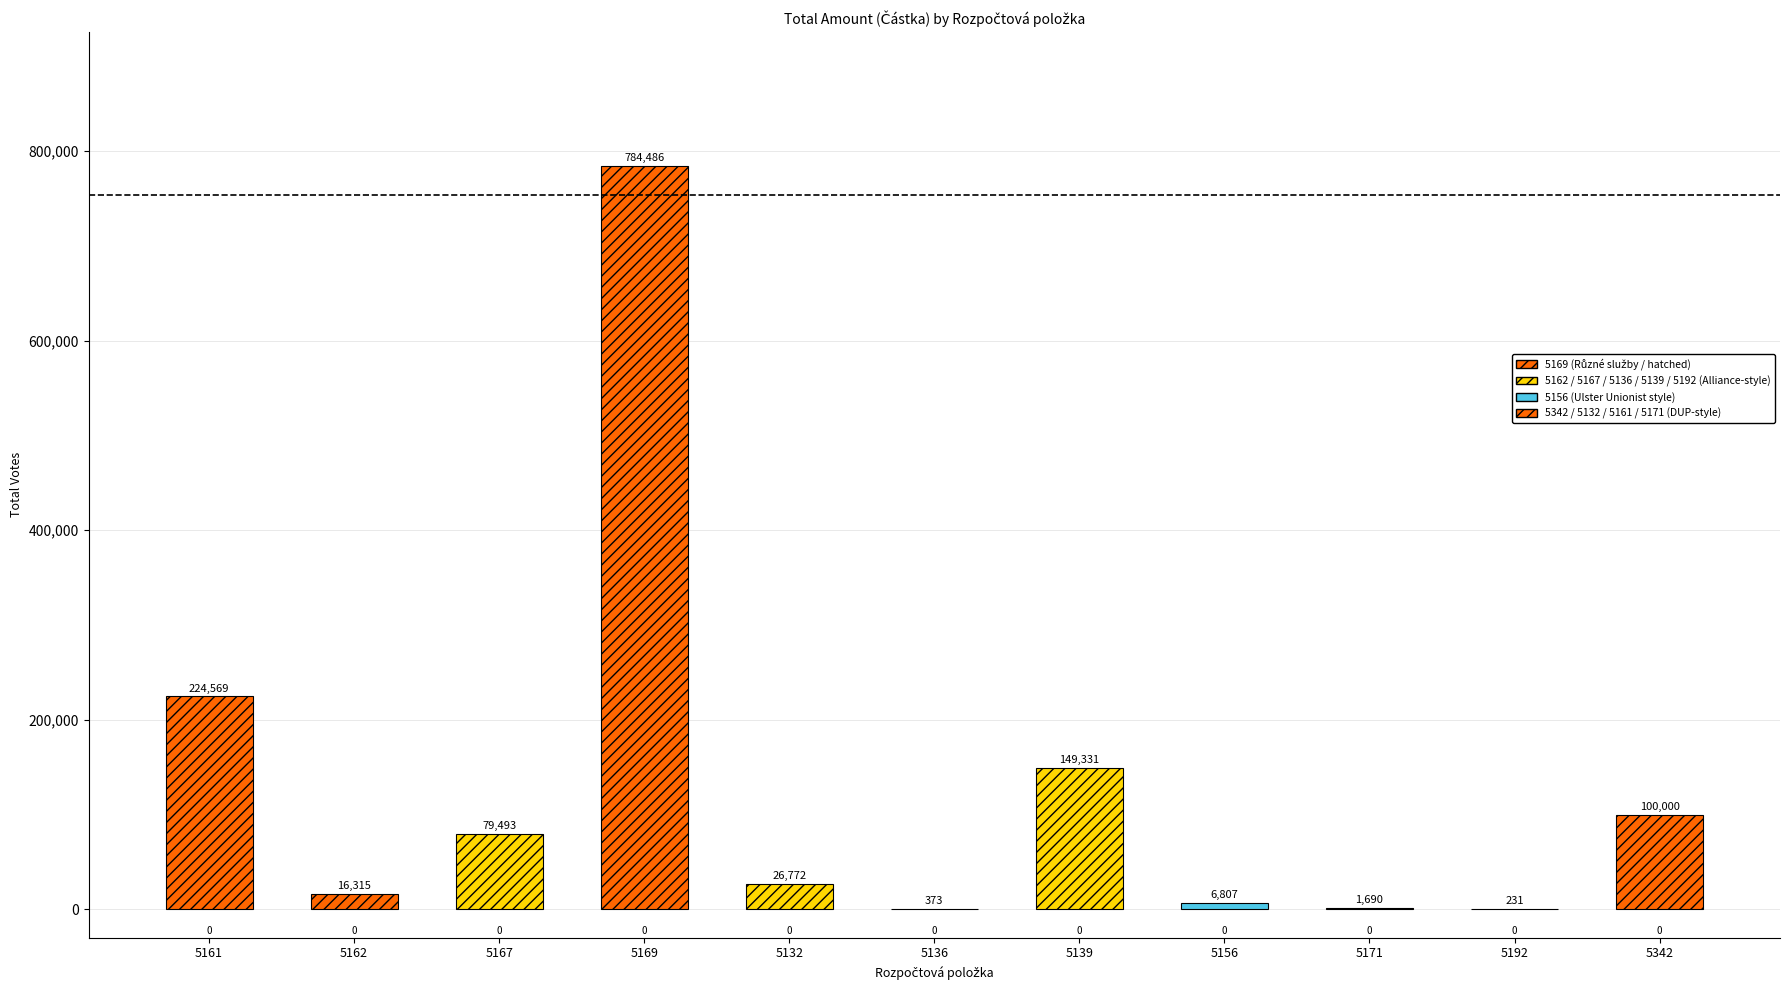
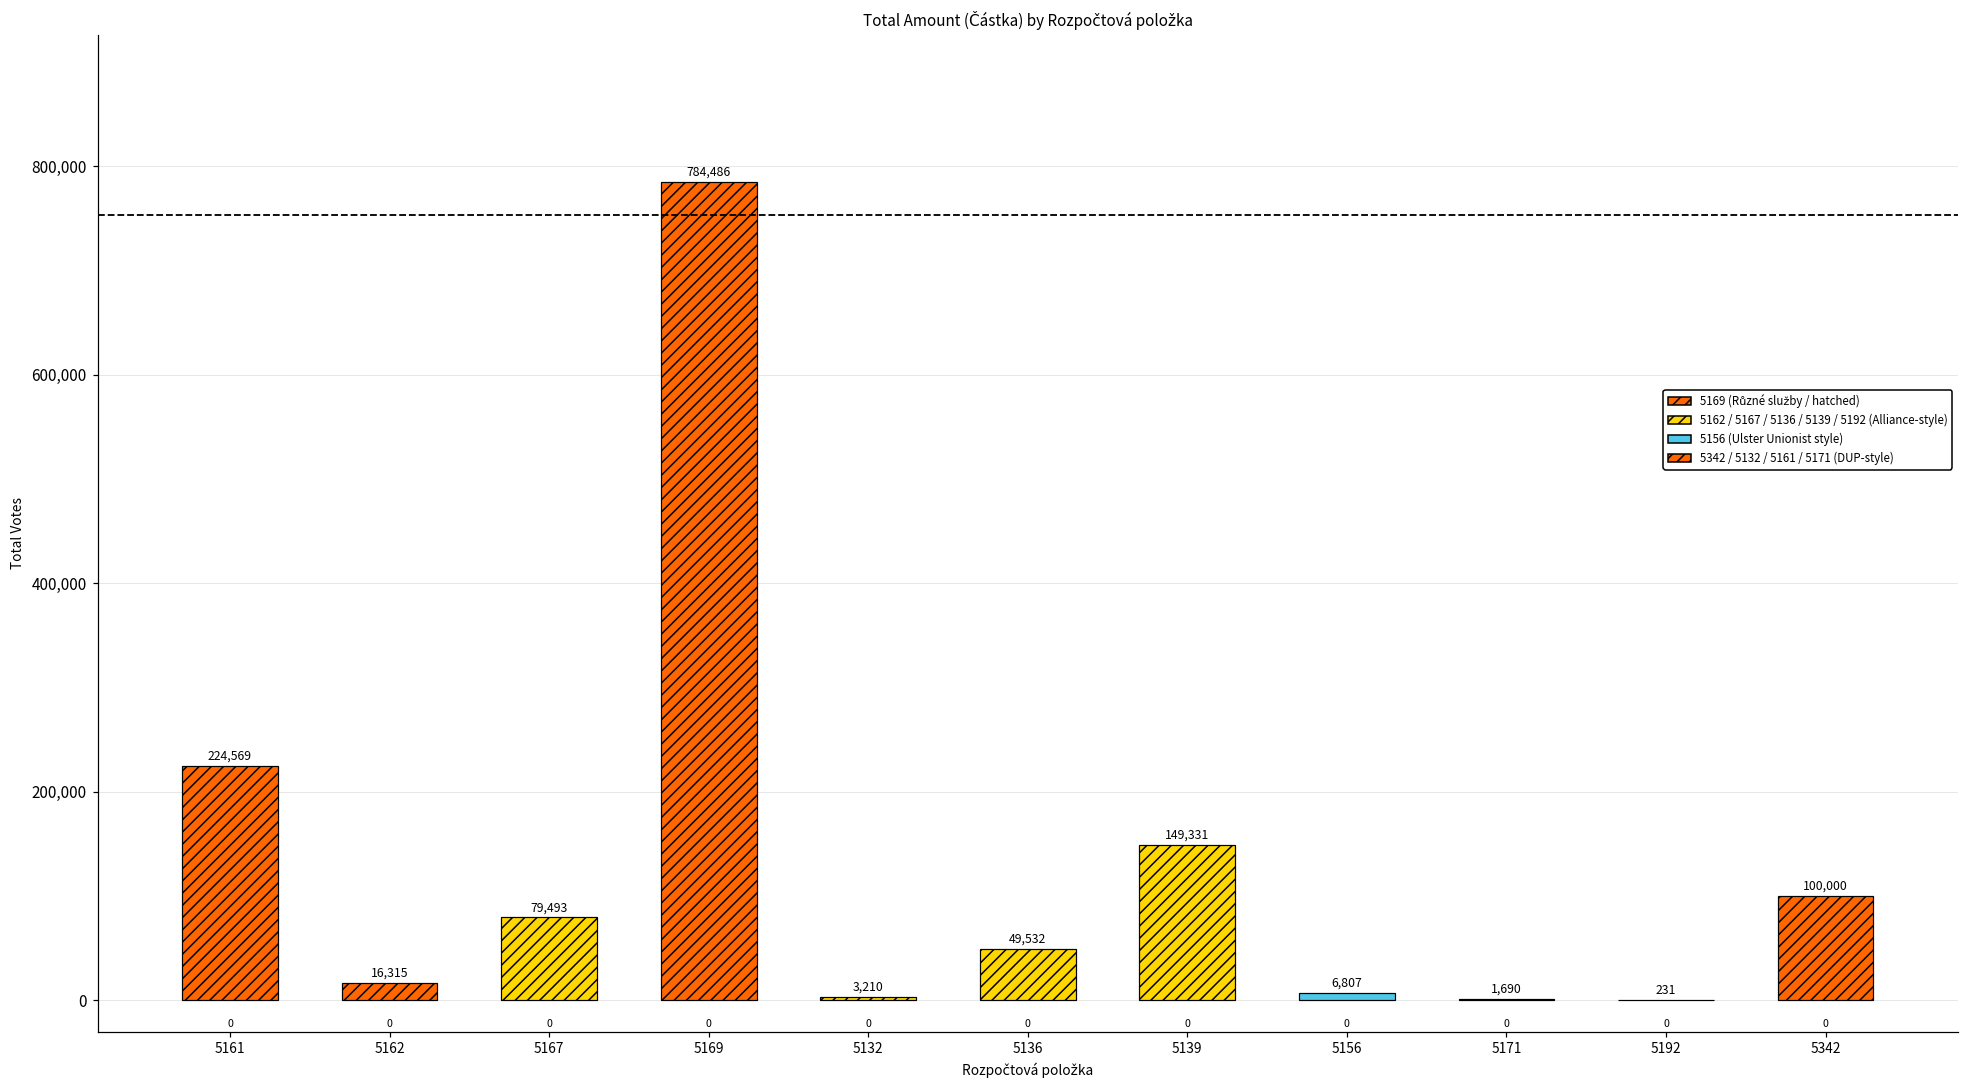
  {
    "5161": "224,569",
    "5162": "16,315",
    "5167": "79,493",
    "5169": "784,486",
-   "5132": "26,772",
-   "5136": "373",
+   "5132": "3,210",
+   "5136": "49,532",
    "5139": "149,331",
    "5156": "6,807",
    "5171": "1,690",
    "5192": "231",
    "5342": "100,000"
  }
